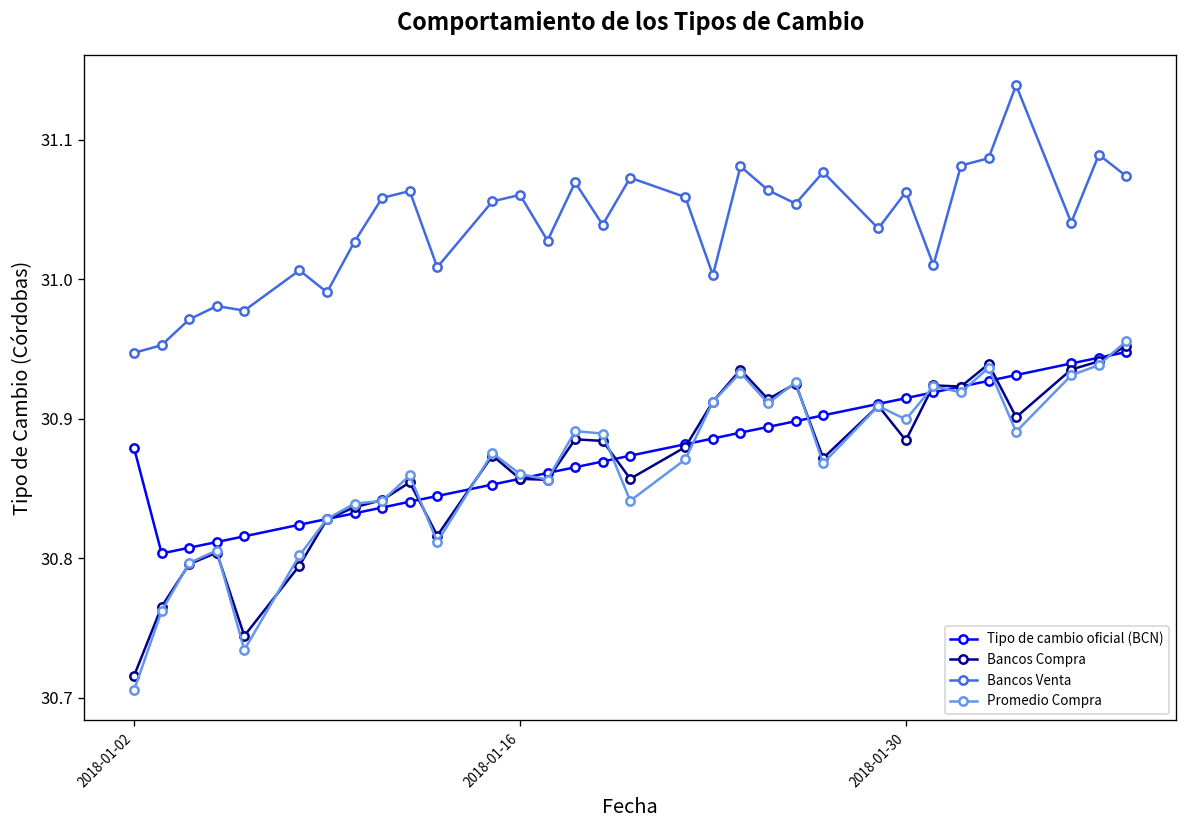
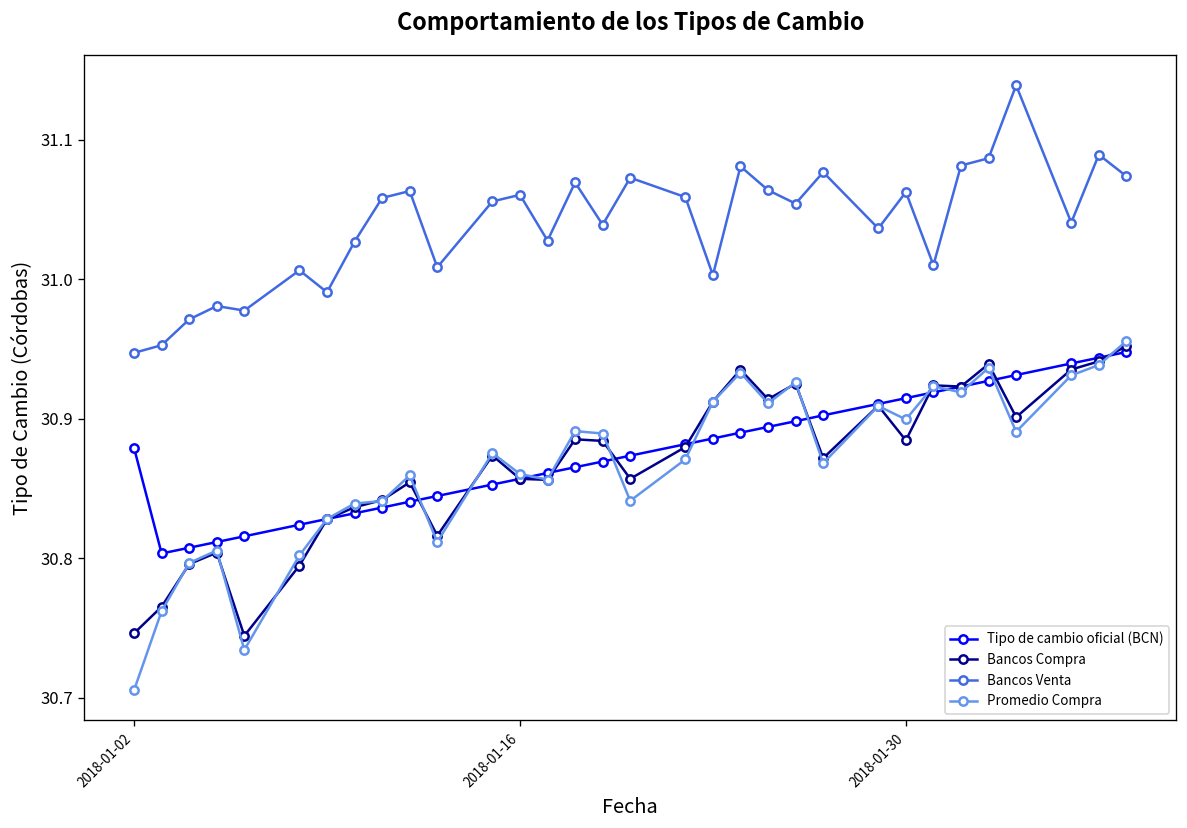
  {
    "Tipo de cambio oficial (BCN)": {
      "2018-01-02": 30.879,
      "2018-01-30": 30.915
    },
    "Bancos Compra": {
-     "2018-01-02": 30.716,
+     "2018-01-02": 30.746,
      "2018-01-30": 30.884
    }
  }
